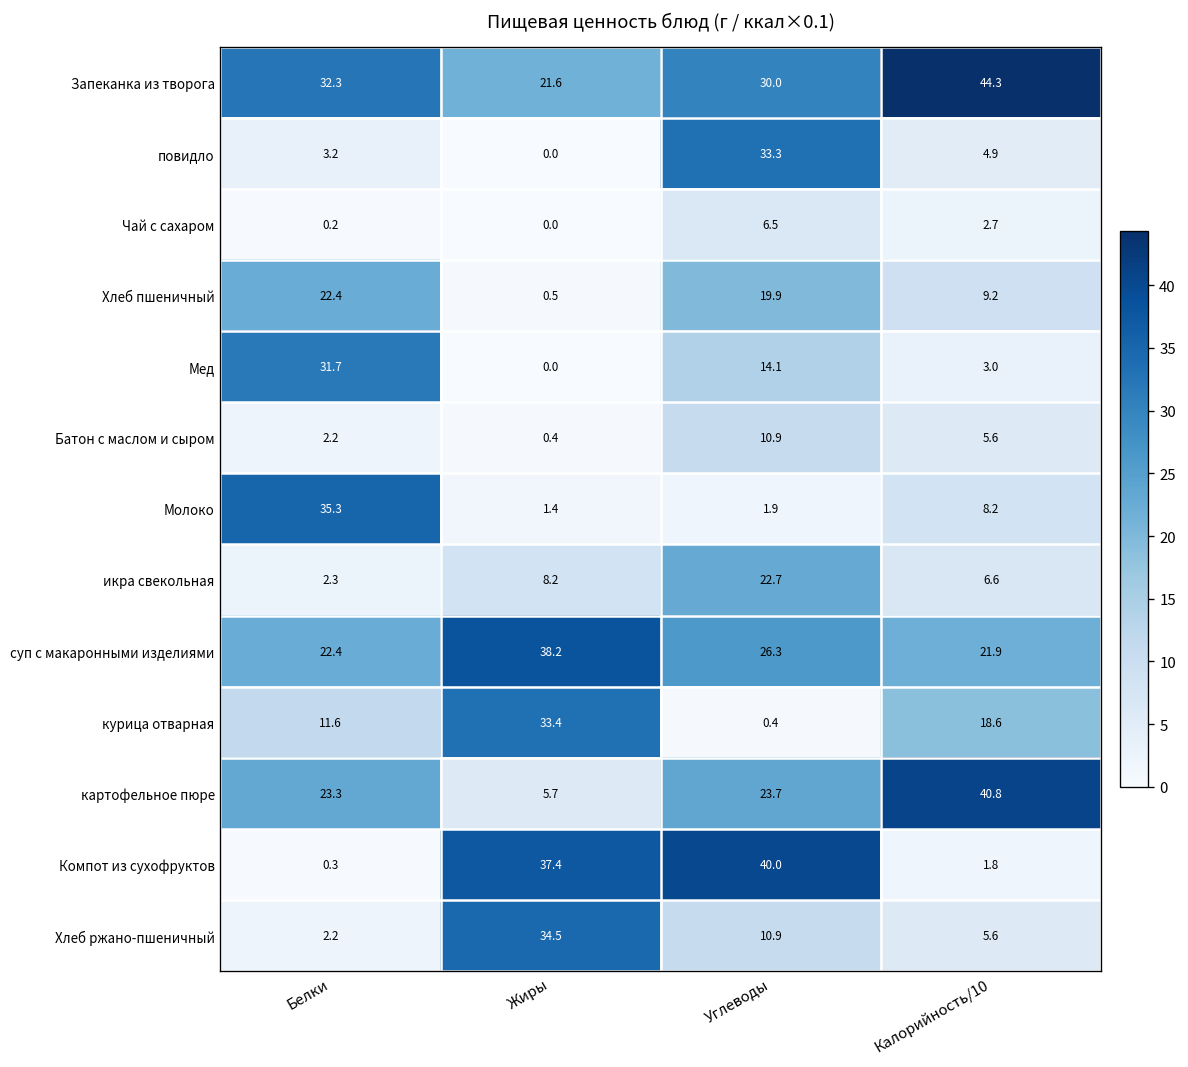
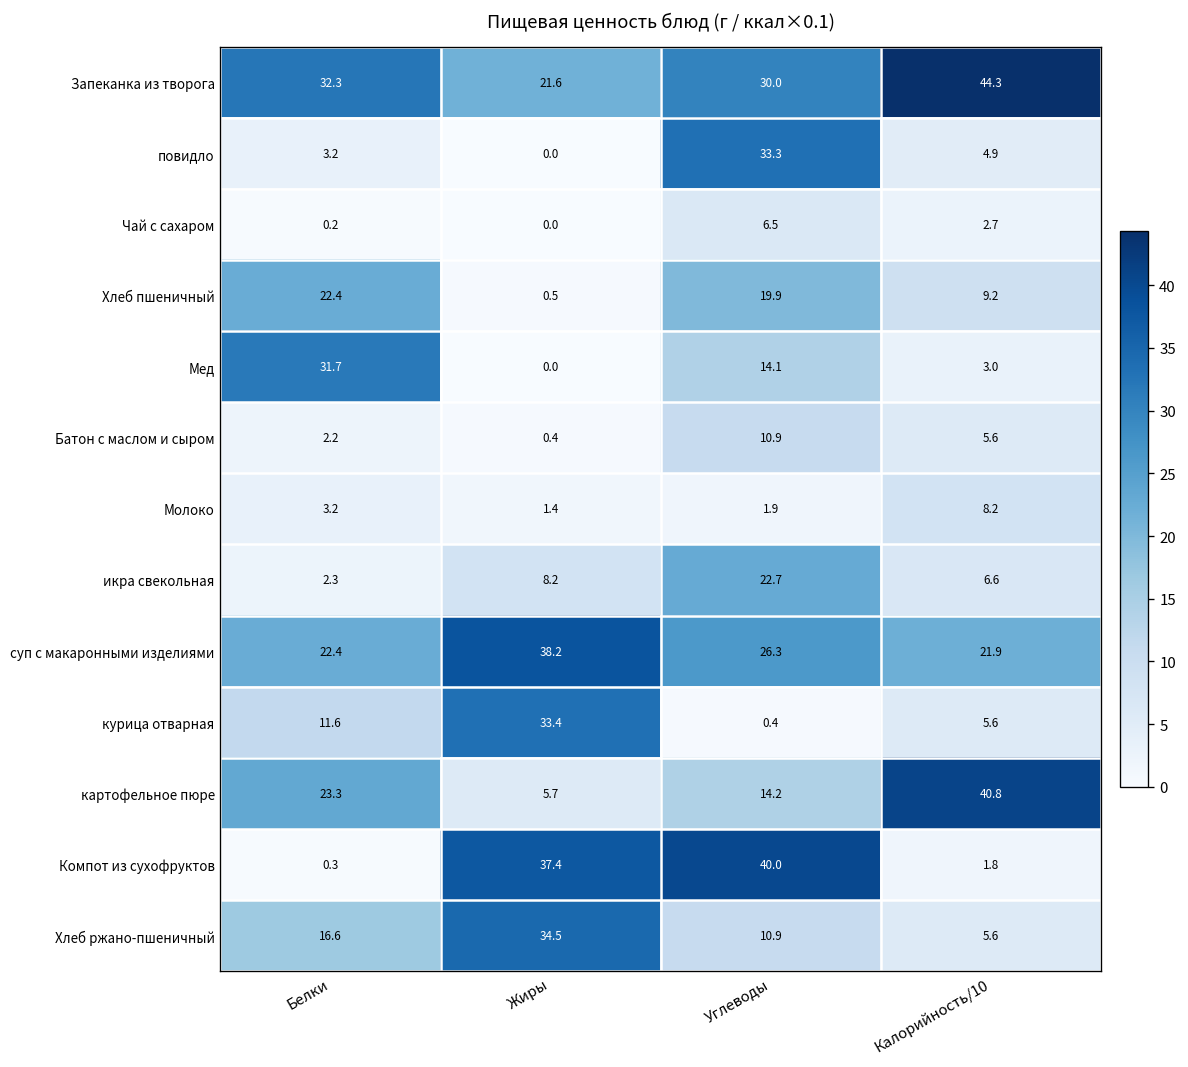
  {
    "Запеканка из творога": {
      "Белки": 32.3,
      "Жиры": 21.6,
      "Углеводы": 30.0,
      "Калорийность/10": 44.3
    },
    "повидло": {
      "Белки": 3.2,
      "Жиры": 0.0,
      "Углеводы": 33.3,
      "Калорийность/10": 4.9
    },
    "Чай с сахаром": {
      "Белки": 0.2,
      "Жиры": 0.0,
      "Углеводы": 6.5,
      "Калорийность/10": 2.7
    },
    "Хлеб пшеничный": {
      "Белки": 22.4,
      "Жиры": 0.5,
      "Углеводы": 19.9,
      "Калорийность/10": 9.2
    },
    "Мед": {
      "Белки": 31.7,
      "Жиры": 0.0,
      "Углеводы": 14.1,
      "Калорийность/10": 3.0
    },
    "Батон с маслом и сыром": {
      "Белки": 2.2,
      "Жиры": 0.4,
      "Углеводы": 10.9,
      "Калорийность/10": 5.6
    },
    "Молоко": {
-     "Белки": 35.3,
+     "Белки": 3.2,
      "Жиры": 1.4,
      "Углеводы": 1.9,
      "Калорийность/10": 8.2
    },
    "икра свекольная": {
      "Белки": 2.3,
      "Жиры": 8.2,
      "Углеводы": 22.7,
      "Калорийность/10": 6.6
    },
    "суп с макаронными изделиями": {
      "Белки": 22.4,
      "Жиры": 38.2,
      "Углеводы": 26.3,
      "Калорийность/10": 21.9
    },
    "курица отварная": {
      "Белки": 11.6,
      "Жиры": 33.4,
      "Углеводы": 0.4,
-     "Калорийность/10": 18.6
+     "Калорийность/10": 5.6
    },
    "картофельное пюре": {
      "Белки": 23.3,
      "Жиры": 5.7,
-     "Углеводы": 23.7,
+     "Углеводы": 14.2,
      "Калорийность/10": 40.8
    },
    "Компот из сухофруктов": {
      "Белки": 0.3,
      "Жиры": 37.4,
      "Углеводы": 40.0,
      "Калорийность/10": 1.8
    },
    "Хлеб ржано-пшеничный": {
-     "Белки": 2.2,
+     "Белки": 16.6,
      "Жиры": 34.5,
      "Углеводы": 10.9,
      "Калорийность/10": 5.6
    }
  }
